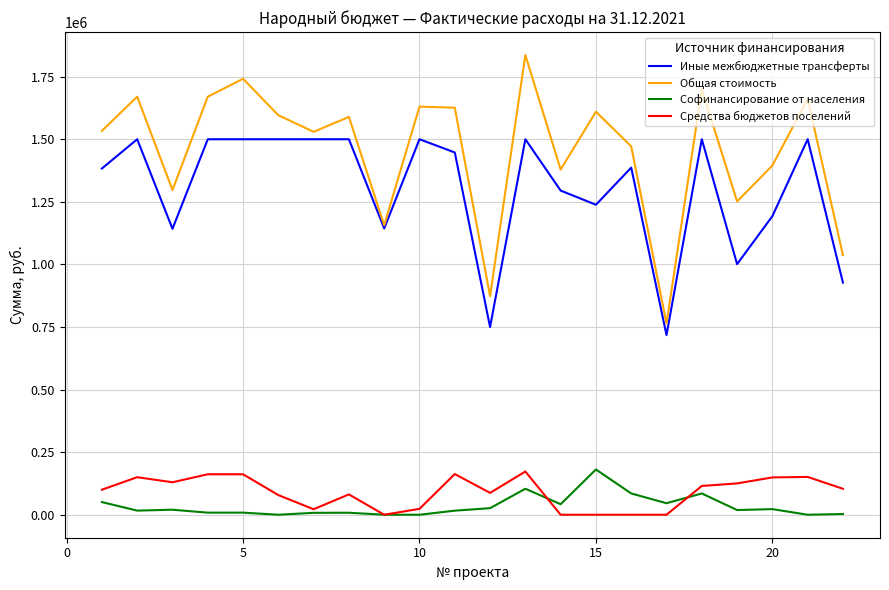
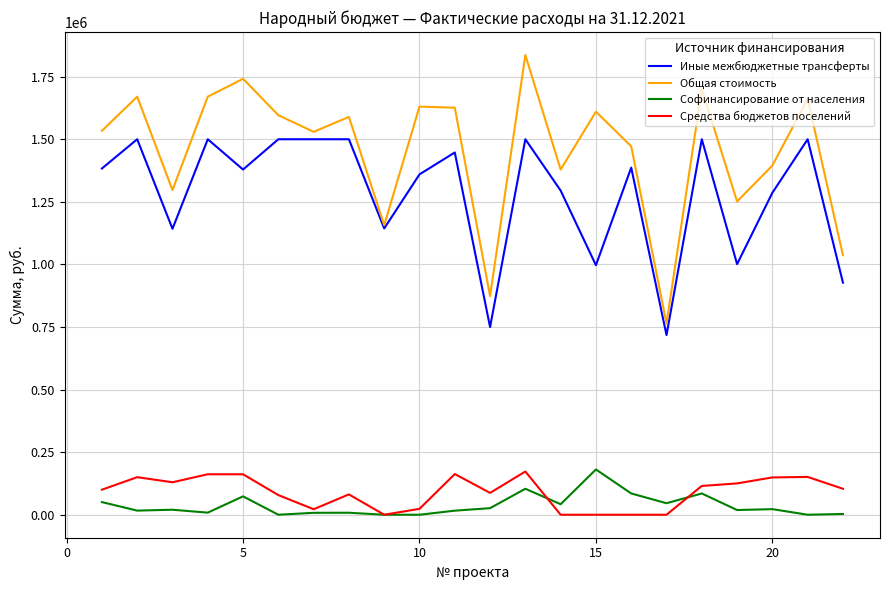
  {
    "Иные межбюджетные трансферты": {
-     "5": 1500000,
-     "10": 1500000,
-     "15": 1240000,
-     "20": 1190000
+     "5": 1380000,
+     "10": 1360000,
+     "15": 1000000,
+     "20": 1290000
    },
    "Общая стоимость": {
      "5": 1740000,
      "10": 1630000,
      "15": 1610000,
      "20": 1400000
    },
    "Софинансирование от населения": {
-     "5": 10000,
+     "5": 70000,
      "10": 0,
      "15": 180000,
      "20": 20000
    },
    "Средства бюджетов поселений": {
      "5": 160000,
      "10": 20000,
      "15": 0,
      "20": 150000
    }
  }
